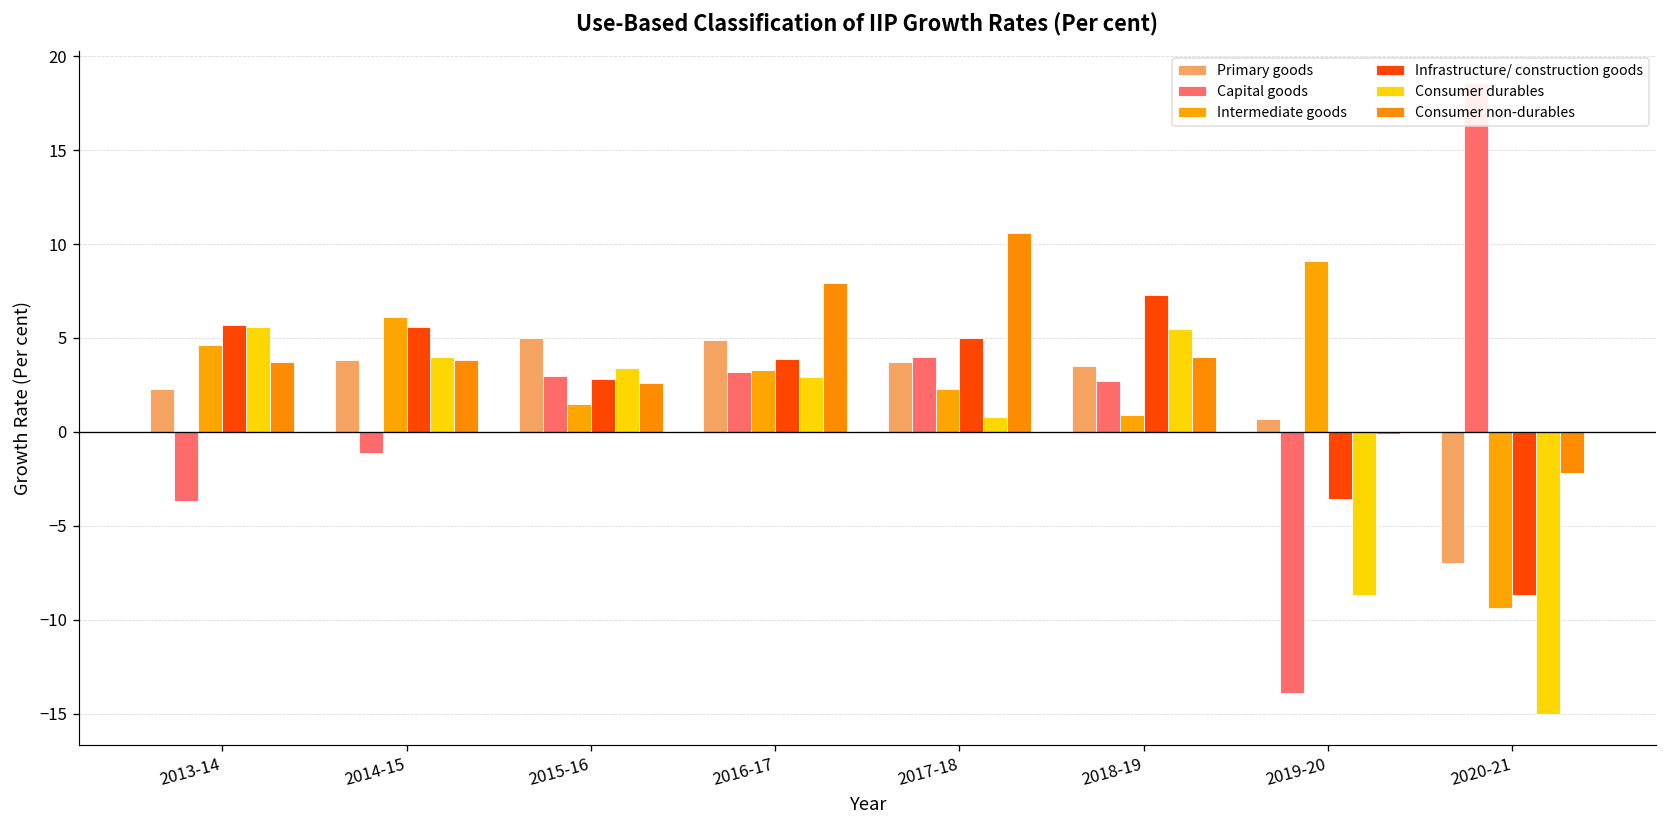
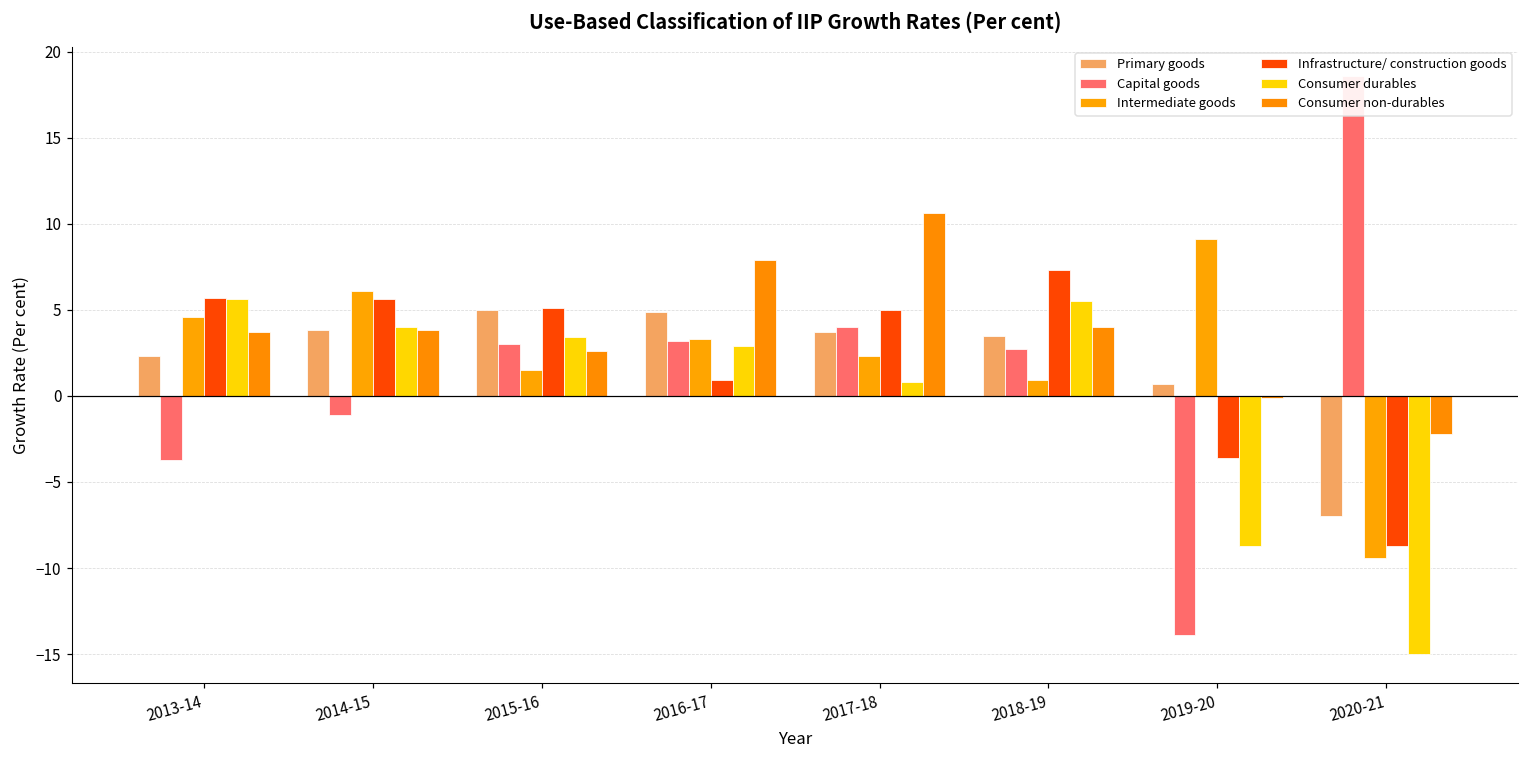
  {
    "Infrastructure/ construction goods": {
      "2013-14": 5.7,
      "2014-15": 5.6,
-     "2015-16": 2.8,
-     "2016-17": 3.9,
+     "2015-16": 5.1,
+     "2016-17": 0.9,
      "2017-18": 5.0,
      "2018-19": 7.3,
      "2019-20": -3.6,
      "2020-21": -8.7
    }
  }
